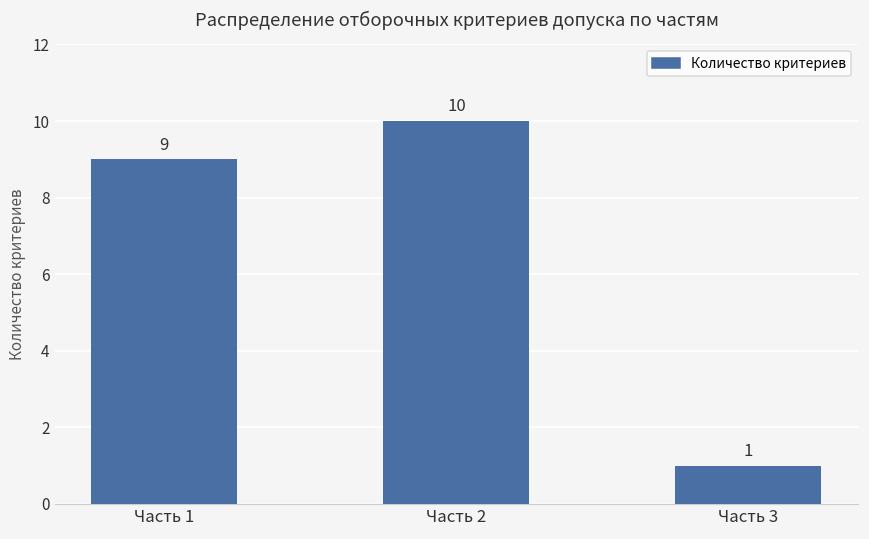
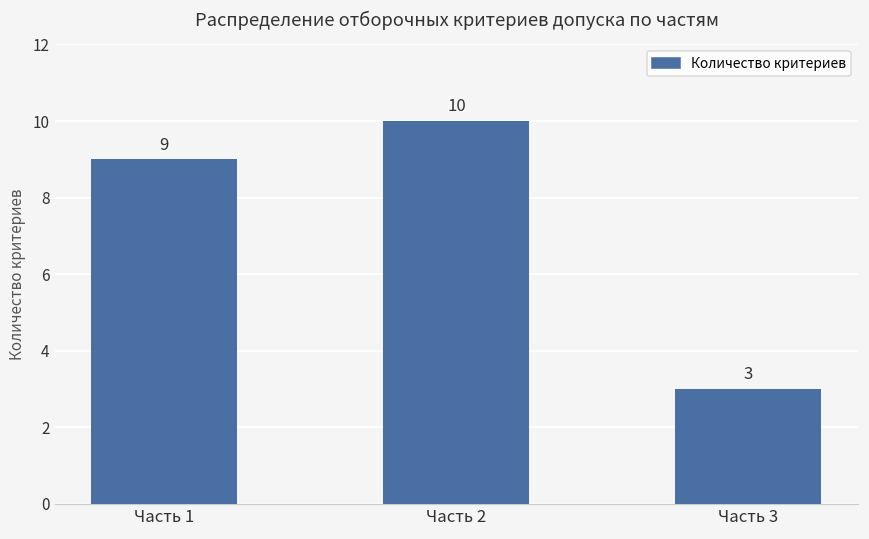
  {
    "Часть 1": 9,
    "Часть 2": 10,
-   "Часть 3": 1
+   "Часть 3": 3
  }
